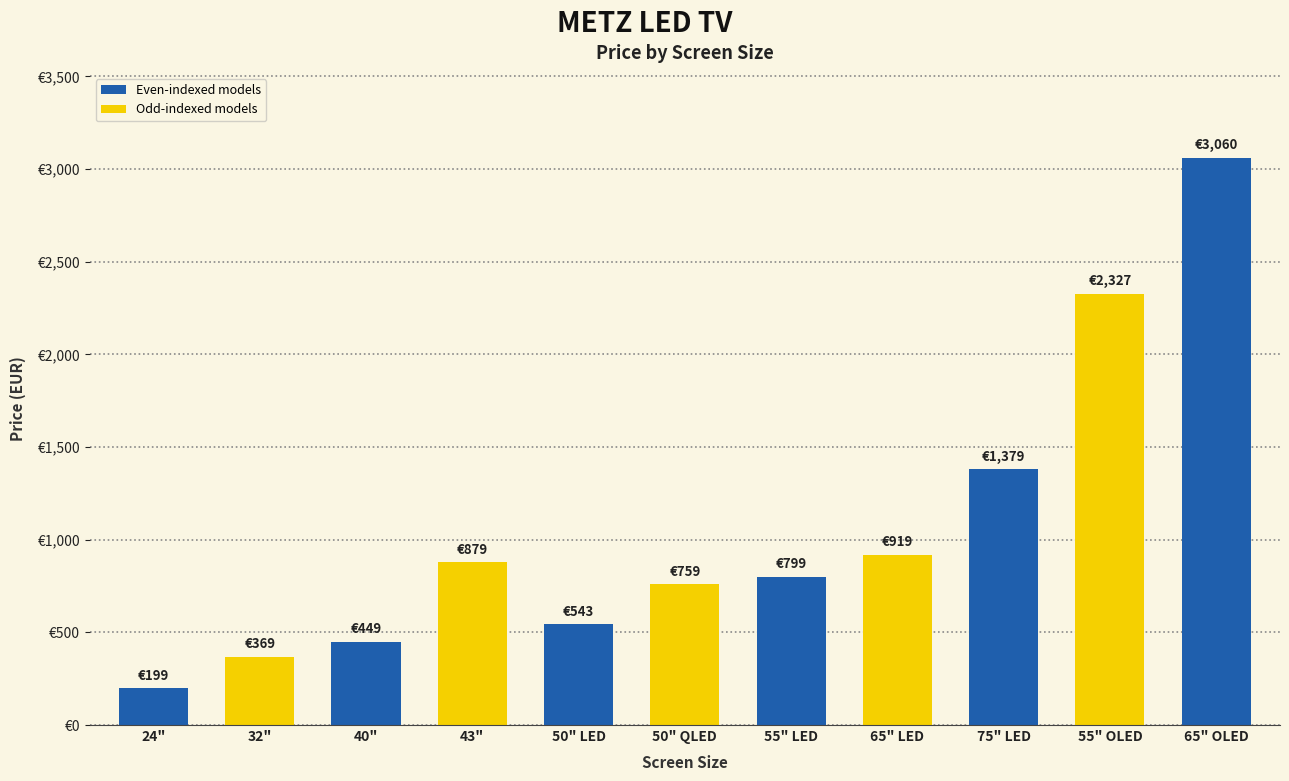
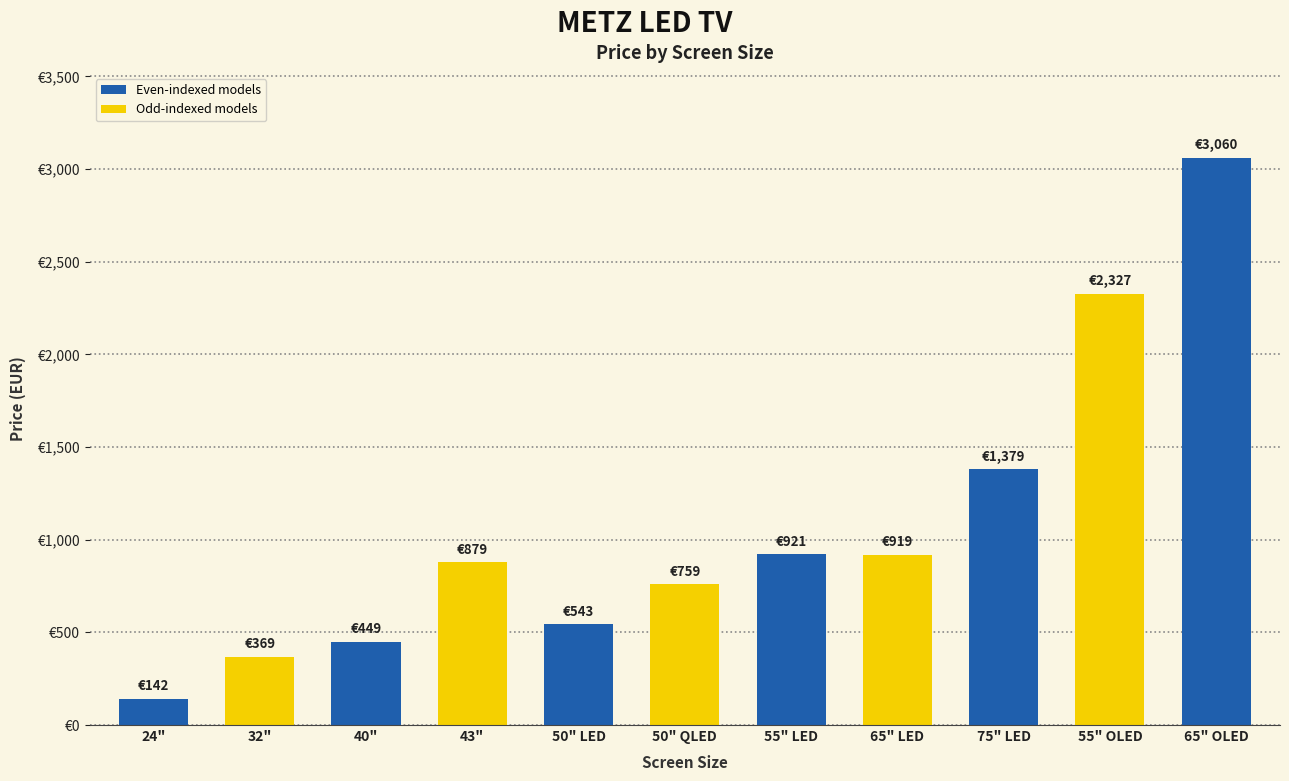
  {
-   "24\"": "€199",
+   "24\"": "€142",
    "32\"": "€369",
    "40\"": "€449",
    "43\"": "€879",
    "50\" LED": "€543",
    "50\" QLED": "€759",
-   "55\" LED": "€799",
+   "55\" LED": "€921",
    "65\" LED": "€919",
    "75\" LED": "€1,379",
    "55\" OLED": "€2,327",
    "65\" OLED": "€3,060"
  }
